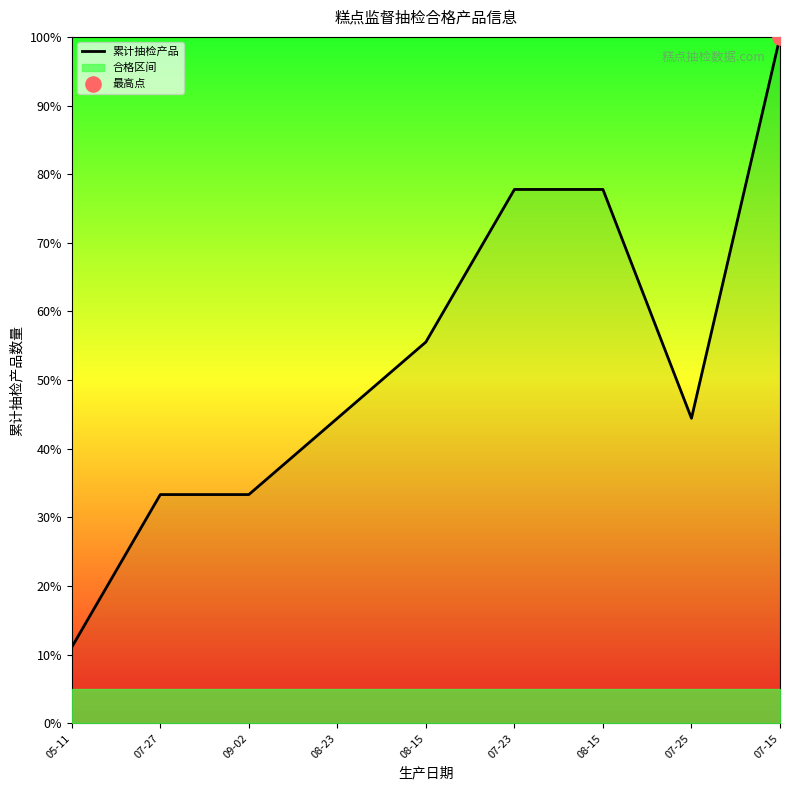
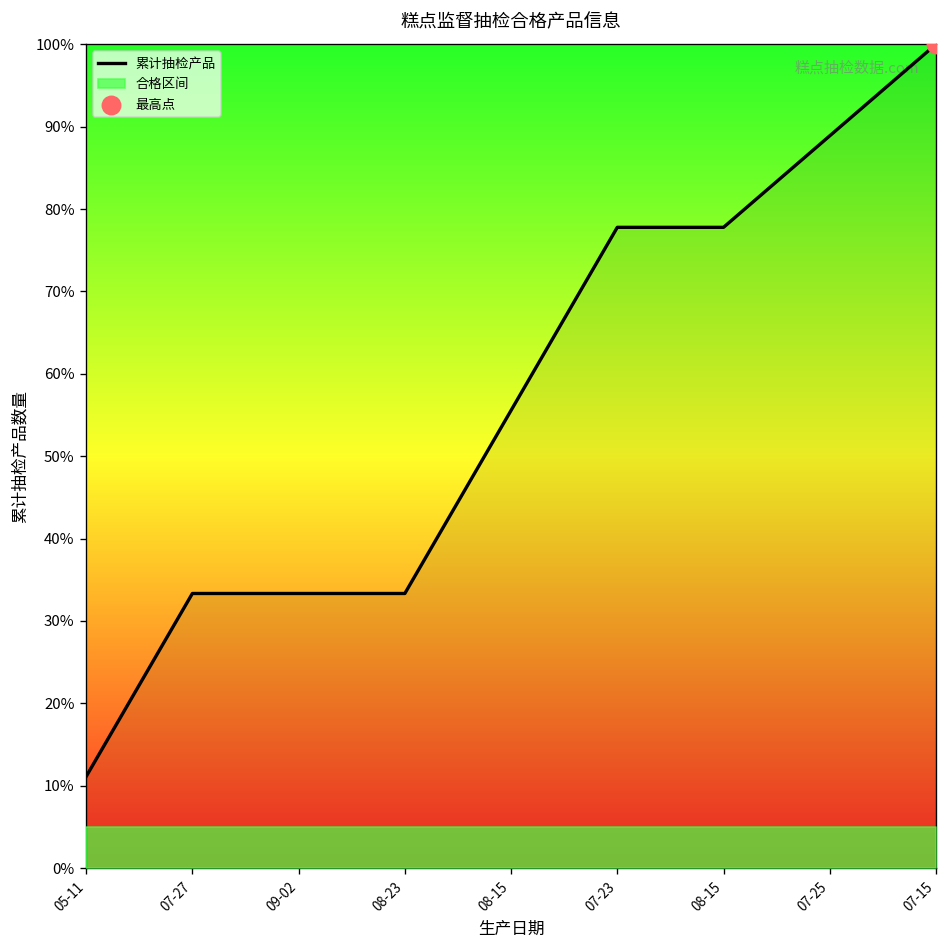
  {
    "累计抽检产品": {
      "05-11": "11%",
      "07-27": "33%",
      "09-02": "33%",
-     "08-23": "44%",
+     "08-23": "33%",
      "07-23": "78%",
-     "07-25": "44%"
+     "07-25": "89%"
    }
  }
